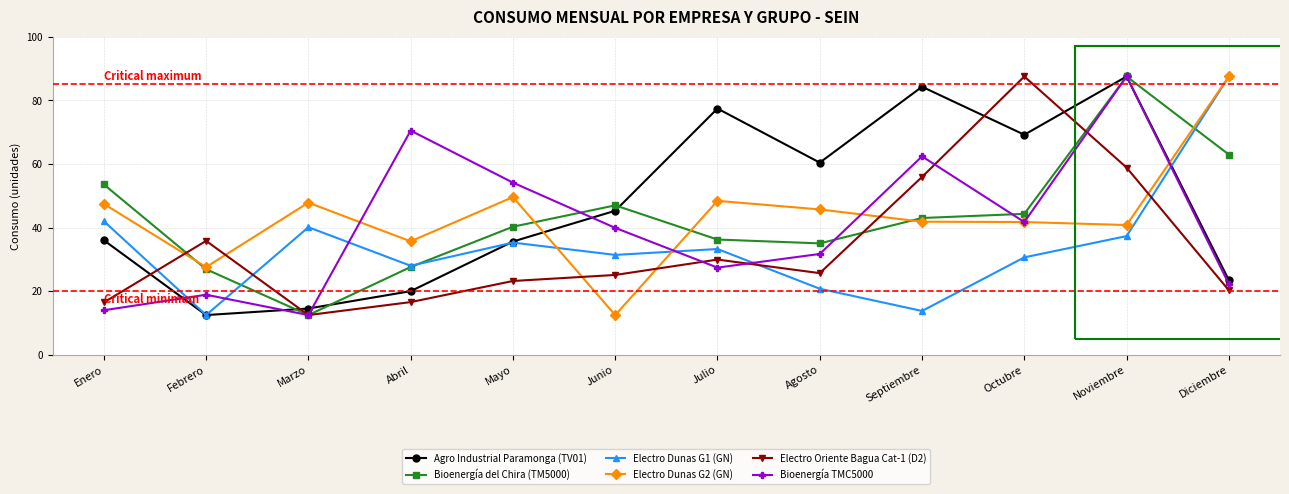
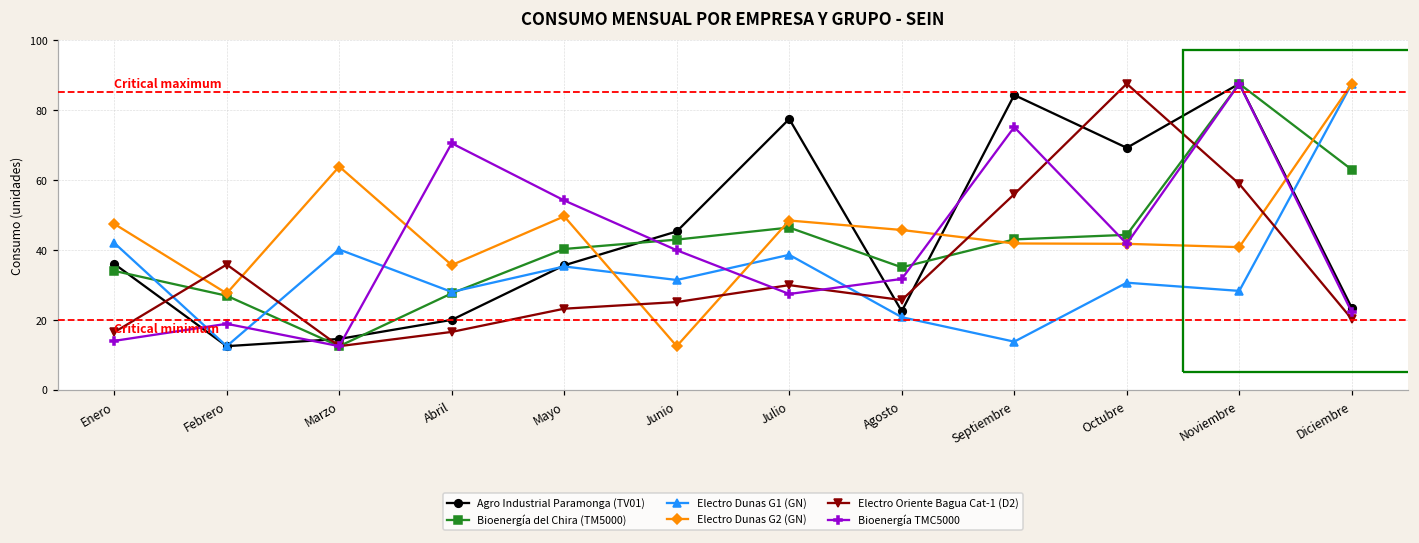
  {
    "Agro Industrial Paramonga (TV01)": {
      "Enero": 36,
      "Marzo": 15,
      "Abril": 20,
      "Junio": 45,
      "Julio": 77,
-     "Agosto": 60,
+     "Agosto": 22,
      "Septiembre": 84,
      "Octubre": 69,
      "Diciembre": 23
    },
    "Bioenergía del Chira (TM5000)": {
-     "Enero": 54,
+     "Enero": 34,
      "Mayo": 40,
-     "Junio": 47,
-     "Julio": 36,
+     "Junio": 43,
+     "Julio": 46,
      "Agosto": 35,
      "Septiembre": 43,
      "Octubre": 44,
      "Diciembre": 63
    },
    "Electro Dunas G1 (GN)": {
      "Enero": 42,
      "Marzo": 40,
      "Junio": 31,
-     "Julio": 33,
+     "Julio": 39,
      "Agosto": 21,
      "Septiembre": 14,
      "Octubre": 31,
-     "Noviembre": 37
+     "Noviembre": 28
    },
    "Electro Dunas G2 (GN)": {
      "Enero": 47,
-     "Marzo": 48,
+     "Marzo": 64,
      "Abril": 36,
      "Mayo": 50,
      "Junio": 13,
      "Julio": 48,
      "Agosto": 46,
      "Septiembre": 42,
      "Noviembre": 41
    },
    "Electro Oriente Bagua Cat-1 (D2)": {
      "Enero": 16,
      "Febrero": 36,
      "Abril": 17,
      "Mayo": 23,
      "Junio": 25,
      "Julio": 30,
      "Agosto": 26,
      "Septiembre": 56,
      "Octubre": 88,
      "Noviembre": 59,
      "Diciembre": 20
    },
    "Bioenergía TMC5000": {
      "Enero": 14,
      "Febrero": 19,
      "Abril": 70,
      "Mayo": 54,
      "Junio": 40,
      "Julio": 27,
      "Agosto": 32,
-     "Septiembre": 62,
+     "Septiembre": 75,
      "Diciembre": 22
    }
  }
